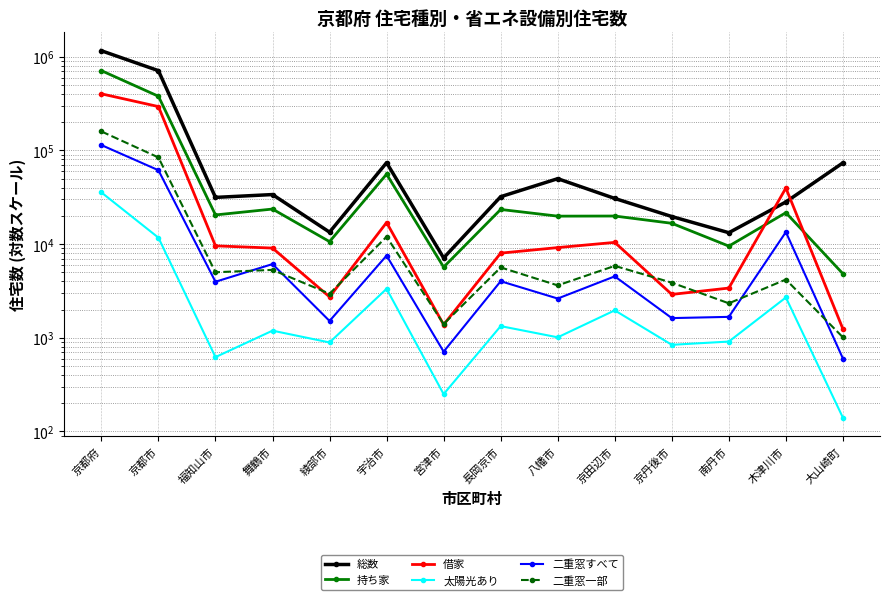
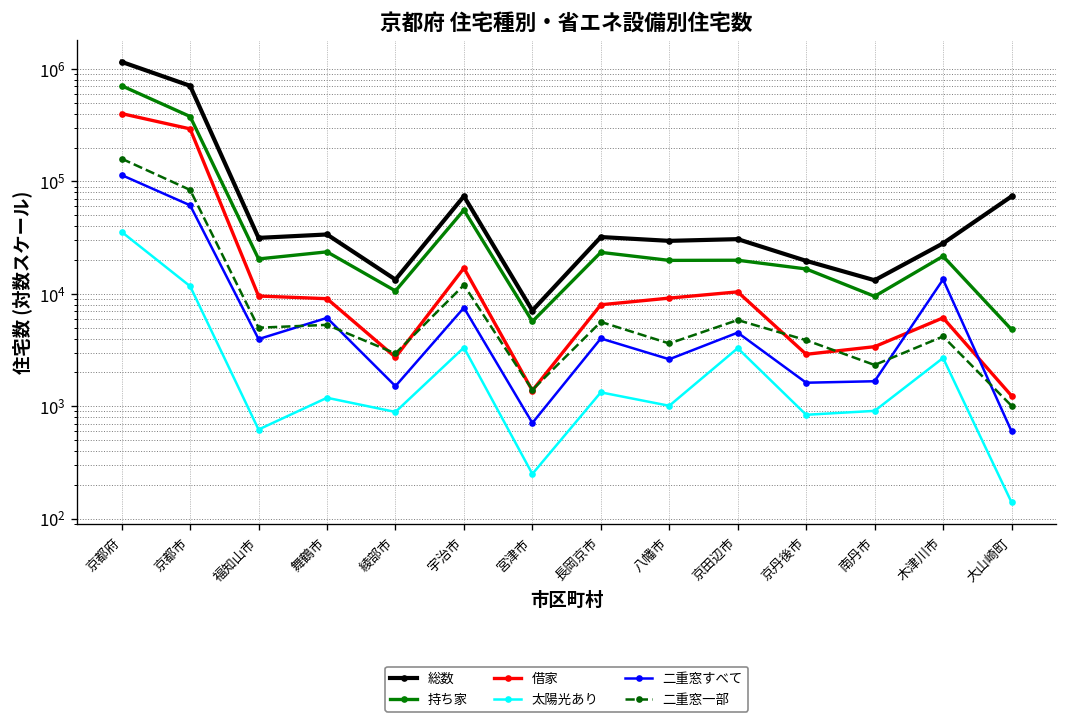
  {
    "総数": {
      "京都府": 1200000,
      "京都市": 700000,
      "福知山市": 31000,
      "舞鶴市": 34000,
      "綾部市": 13000,
      "宇治市": 70000,
      "宮津市": 7000,
      "長岡京市": 32000,
-     "八幡市": 50000,
+     "八幡市": 30000,
      "京田辺市": 31000,
      "京丹後市": 20000,
      "南丹市": 13000,
      "木津川市": 28000,
      "大山崎町": 70000
    },
    "借家": {
      "京都府": 400000,
      "京都市": 290000,
      "福知山市": 10000,
      "舞鶴市": 9000,
      "綾部市": 2700,
      "宇治市": 17000,
      "長岡京市": 8000,
      "八幡市": 9000,
      "京田辺市": 10000,
      "京丹後市": 2900,
      "南丹市": 3400,
-     "木津川市": 40000,
+     "木津川市": 6000,
      "大山崎町": 1200
    },
    "太陽光あり": {
      "京都府": 36000,
      "京都市": 12000,
      "福知山市": 600,
      "舞鶴市": 1200,
      "綾部市": 900,
      "宇治市": 3300,
      "宮津市": 250,
      "長岡京市": 1300,
      "八幡市": 1000,
-     "京田辺市": 2000,
+     "京田辺市": 3300,
      "京丹後市": 800,
      "南丹市": 900,
      "木津川市": 2700,
      "大山崎町": 140
    },
    "二重窓すべて": {
      "京都府": 110000,
      "京都市": 60000,
      "福知山市": 4000,
      "舞鶴市": 6000,
      "綾部市": 1500,
      "宇治市": 8000,
      "宮津市": 700,
      "長岡京市": 4000,
      "八幡市": 2600,
      "京田辺市": 5000,
      "京丹後市": 1600,
      "南丹市": 1700,
      "木津川市": 13000,
      "大山崎町": 600
    }
  }
